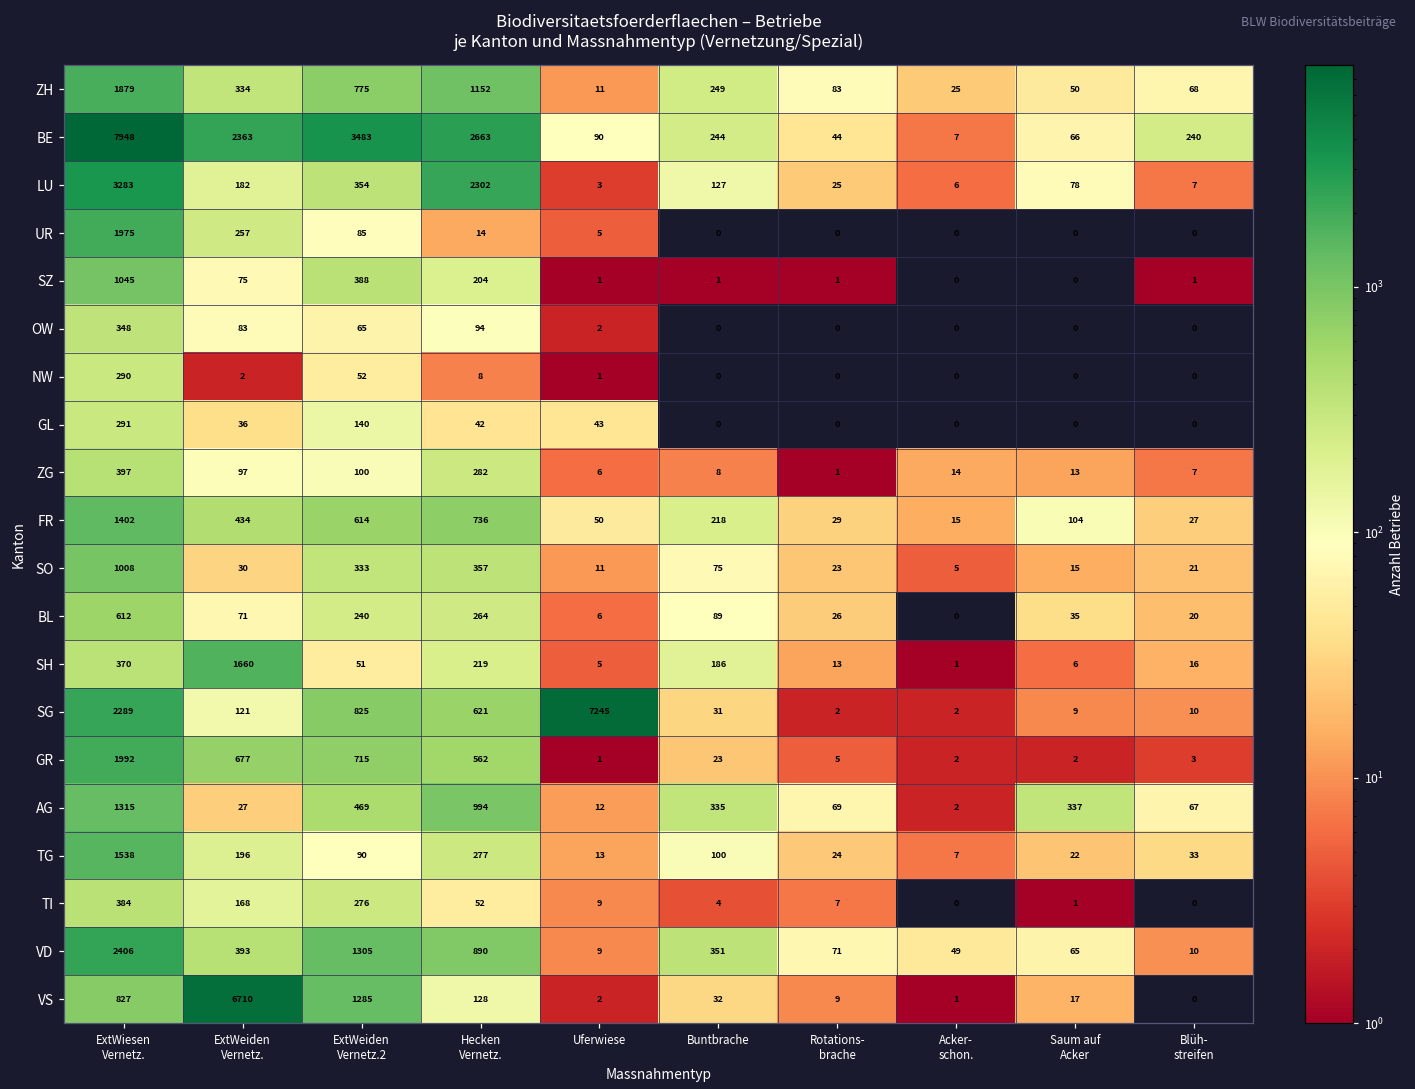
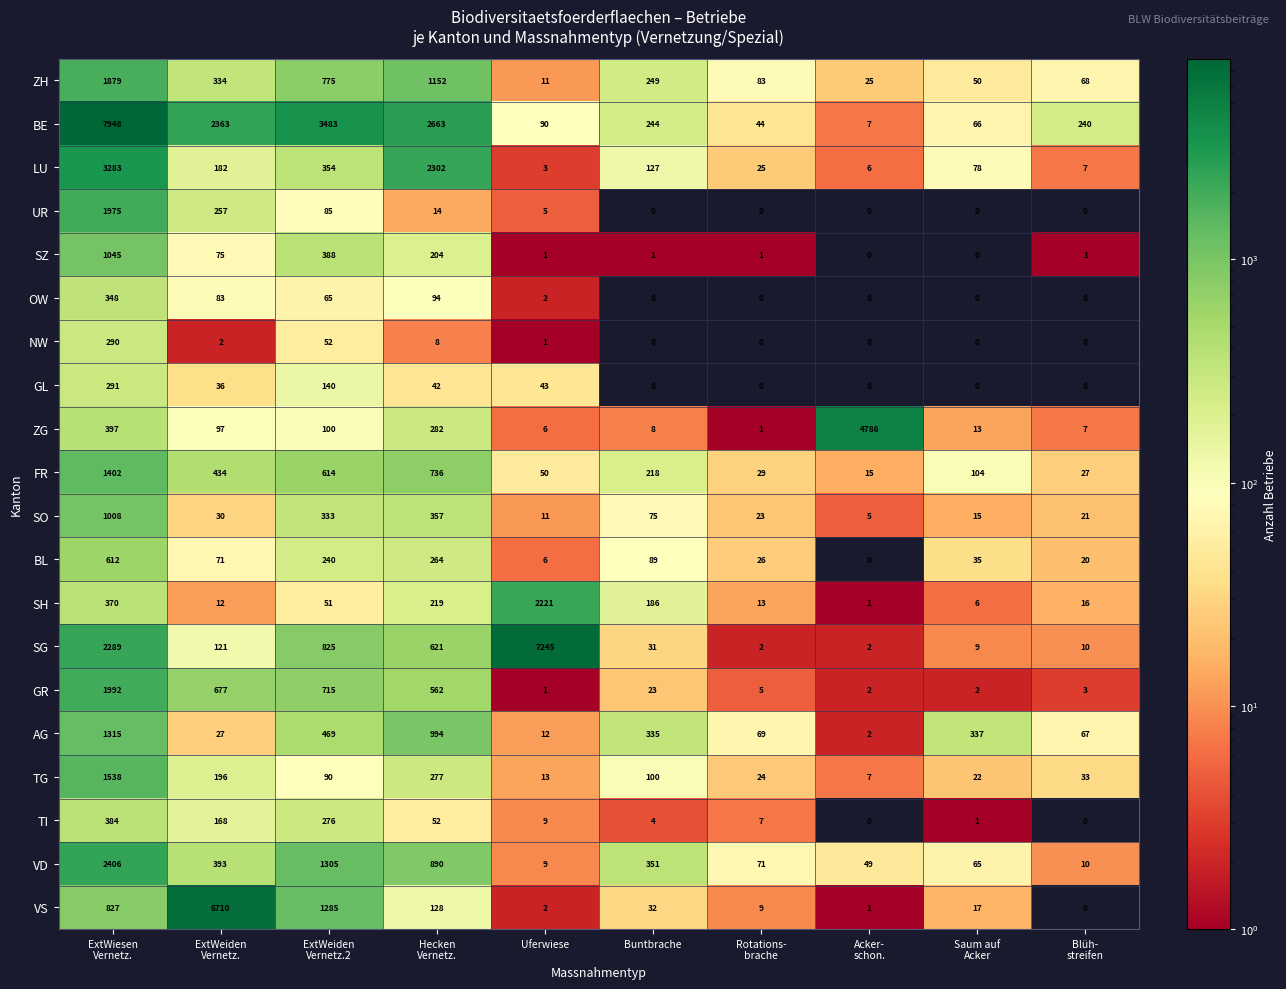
  {
    "ZH": {
      "ExtWiesen Vernetz.": 1879,
      "ExtWeiden Vernetz.": 334,
      "ExtWeiden Vernetz.2": 775,
      "Hecken Vernetz.": 1152,
      "Uferwiese": 11,
      "Buntbrache": 249,
      "Rotations- brache": 83,
      "Acker- schon.": 25,
      "Saum auf Acker": 50,
      "Blüh- streifen": 68
    },
    "BE": {
      "ExtWiesen Vernetz.": 7948,
      "ExtWeiden Vernetz.": 2363,
      "ExtWeiden Vernetz.2": 3483,
      "Hecken Vernetz.": 2663,
      "Uferwiese": 90,
      "Buntbrache": 244,
      "Rotations- brache": 44,
      "Acker- schon.": 7,
      "Saum auf Acker": 66,
      "Blüh- streifen": 240
    },
    "LU": {
      "ExtWiesen Vernetz.": 3283,
      "ExtWeiden Vernetz.": 182,
      "ExtWeiden Vernetz.2": 354,
      "Hecken Vernetz.": 2302,
      "Uferwiese": 3,
      "Buntbrache": 127,
      "Rotations- brache": 25,
      "Acker- schon.": 6,
      "Saum auf Acker": 78,
      "Blüh- streifen": 7
    },
    "UR": {
      "ExtWiesen Vernetz.": 1975,
      "ExtWeiden Vernetz.": 257,
      "ExtWeiden Vernetz.2": 85,
      "Hecken Vernetz.": 14,
      "Uferwiese": 5
    },
    "SZ": {
      "ExtWiesen Vernetz.": 1045,
      "ExtWeiden Vernetz.": 75,
      "ExtWeiden Vernetz.2": 388,
      "Hecken Vernetz.": 204,
      "Uferwiese": 1,
      "Buntbrache": 1,
      "Rotations- brache": 1,
      "Blüh- streifen": 1
    },
    "OW": {
      "ExtWiesen Vernetz.": 348,
      "ExtWeiden Vernetz.": 83,
      "ExtWeiden Vernetz.2": 65,
      "Hecken Vernetz.": 94,
      "Uferwiese": 2
    },
    "NW": {
      "ExtWiesen Vernetz.": 290,
      "ExtWeiden Vernetz.": 2,
      "ExtWeiden Vernetz.2": 52,
      "Hecken Vernetz.": 8,
      "Uferwiese": 1
    },
    "GL": {
      "ExtWiesen Vernetz.": 291,
      "ExtWeiden Vernetz.": 36,
      "ExtWeiden Vernetz.2": 140,
      "Hecken Vernetz.": 42,
      "Uferwiese": 43
    },
    "ZG": {
      "ExtWiesen Vernetz.": 397,
      "ExtWeiden Vernetz.": 97,
      "ExtWeiden Vernetz.2": 100,
      "Hecken Vernetz.": 282,
      "Uferwiese": 6,
      "Buntbrache": 8,
      "Rotations- brache": 1,
-     "Acker- schon.": 14,
+     "Acker- schon.": 4786,
      "Saum auf Acker": 13,
      "Blüh- streifen": 7
    },
    "FR": {
      "ExtWiesen Vernetz.": 1402,
      "ExtWeiden Vernetz.": 434,
      "ExtWeiden Vernetz.2": 614,
      "Hecken Vernetz.": 736,
      "Uferwiese": 50,
      "Buntbrache": 218,
      "Rotations- brache": 29,
      "Acker- schon.": 15,
      "Saum auf Acker": 104,
      "Blüh- streifen": 27
    },
    "SO": {
      "ExtWiesen Vernetz.": 1008,
      "ExtWeiden Vernetz.": 30,
      "ExtWeiden Vernetz.2": 333,
      "Hecken Vernetz.": 357,
      "Uferwiese": 11,
      "Buntbrache": 75,
      "Rotations- brache": 23,
      "Acker- schon.": 5,
      "Saum auf Acker": 15,
      "Blüh- streifen": 21
    },
    "BL": {
      "ExtWiesen Vernetz.": 612,
      "ExtWeiden Vernetz.": 71,
      "ExtWeiden Vernetz.2": 240,
      "Hecken Vernetz.": 264,
      "Uferwiese": 6,
      "Buntbrache": 89,
      "Rotations- brache": 26,
      "Saum auf Acker": 35,
      "Blüh- streifen": 20
    },
    "SH": {
      "ExtWiesen Vernetz.": 370,
-     "ExtWeiden Vernetz.": 1660,
+     "ExtWeiden Vernetz.": 12,
      "ExtWeiden Vernetz.2": 51,
      "Hecken Vernetz.": 219,
-     "Uferwiese": 5,
+     "Uferwiese": 2221,
      "Buntbrache": 186,
      "Rotations- brache": 13,
      "Acker- schon.": 1,
      "Saum auf Acker": 6,
      "Blüh- streifen": 16
    },
    "SG": {
      "ExtWiesen Vernetz.": 2289,
      "ExtWeiden Vernetz.": 121,
      "ExtWeiden Vernetz.2": 825,
      "Hecken Vernetz.": 621,
      "Uferwiese": 7245,
      "Buntbrache": 31,
      "Rotations- brache": 2,
      "Acker- schon.": 2,
      "Saum auf Acker": 9,
      "Blüh- streifen": 10
    },
    "GR": {
      "ExtWiesen Vernetz.": 1992,
      "ExtWeiden Vernetz.": 677,
      "ExtWeiden Vernetz.2": 715,
      "Hecken Vernetz.": 562,
      "Uferwiese": 1,
      "Buntbrache": 23,
      "Rotations- brache": 5,
      "Acker- schon.": 2,
      "Saum auf Acker": 2,
      "Blüh- streifen": 3
    },
    "AG": {
      "ExtWiesen Vernetz.": 1315,
      "ExtWeiden Vernetz.": 27,
      "ExtWeiden Vernetz.2": 469,
      "Hecken Vernetz.": 994,
      "Uferwiese": 12,
      "Buntbrache": 335,
      "Rotations- brache": 69,
      "Acker- schon.": 2,
      "Saum auf Acker": 337,
      "Blüh- streifen": 67
    },
    "TG": {
      "ExtWiesen Vernetz.": 1538,
      "ExtWeiden Vernetz.": 196,
      "ExtWeiden Vernetz.2": 90,
      "Hecken Vernetz.": 277,
      "Uferwiese": 13,
      "Buntbrache": 100,
      "Rotations- brache": 24,
      "Acker- schon.": 7,
      "Saum auf Acker": 22,
      "Blüh- streifen": 33
    },
    "TI": {
      "ExtWiesen Vernetz.": 384,
      "ExtWeiden Vernetz.": 168,
      "ExtWeiden Vernetz.2": 276,
      "Hecken Vernetz.": 52,
      "Uferwiese": 9,
      "Buntbrache": 4,
      "Rotations- brache": 7,
      "Saum auf Acker": 1
    },
    "VD": {
      "ExtWiesen Vernetz.": 2406,
      "ExtWeiden Vernetz.": 393,
      "ExtWeiden Vernetz.2": 1305,
      "Hecken Vernetz.": 890,
      "Uferwiese": 9,
      "Buntbrache": 351,
      "Rotations- brache": 71,
      "Acker- schon.": 49,
      "Saum auf Acker": 65,
      "Blüh- streifen": 10
    },
    "VS": {
      "ExtWiesen Vernetz.": 827,
      "ExtWeiden Vernetz.": 6710,
      "ExtWeiden Vernetz.2": 1285,
      "Hecken Vernetz.": 128,
      "Uferwiese": 2,
      "Buntbrache": 32,
      "Rotations- brache": 9,
      "Acker- schon.": 1,
      "Saum auf Acker": 17
    }
  }
